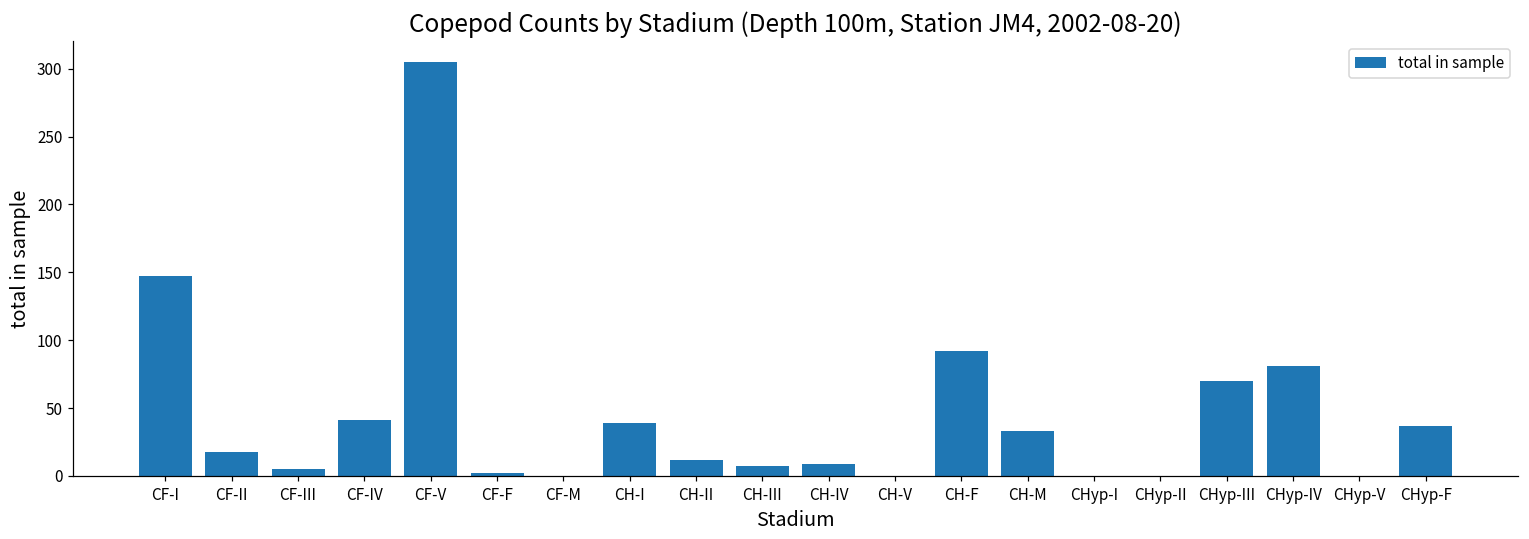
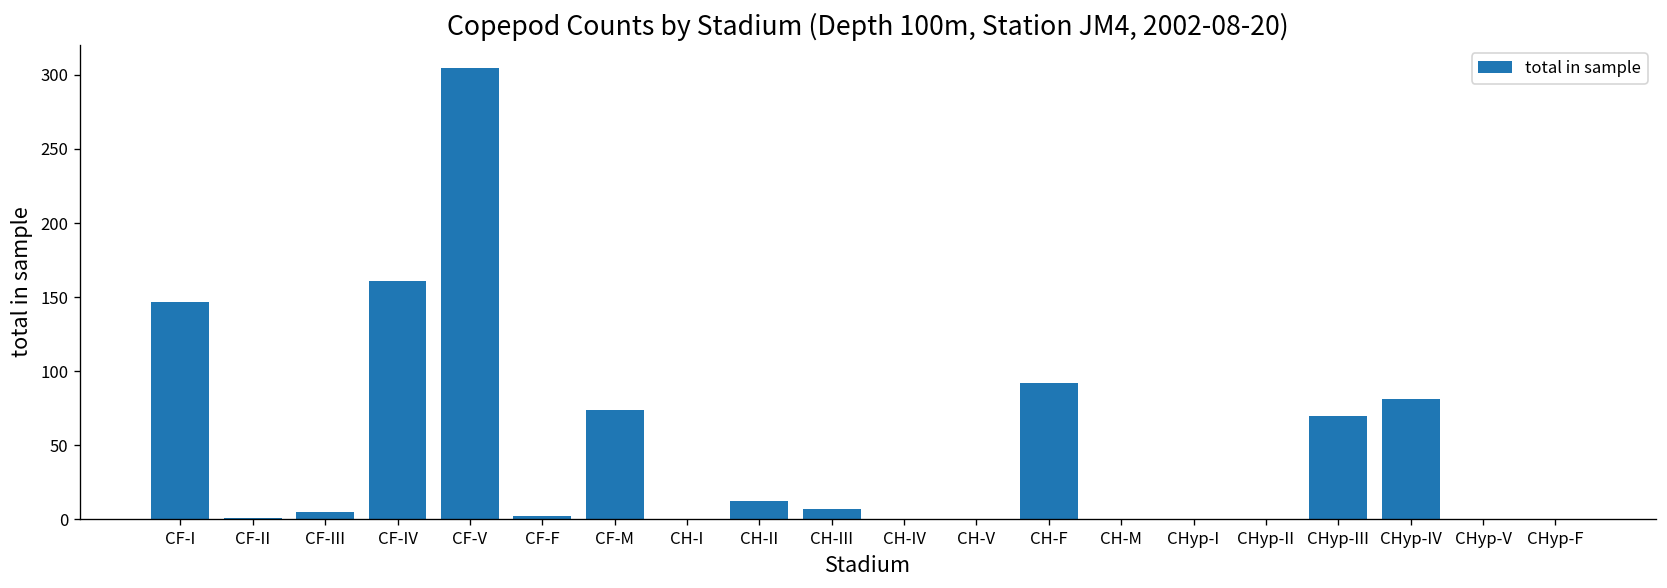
  {
    "CF-I": 147,
-   "CF-II": 18,
+   "CF-II": 1,
    "CF-III": 5,
-   "CF-IV": 41,
+   "CF-IV": 161,
    "CF-V": 305,
-   "CF-M": 0,
-   "CH-I": 39,
+   "CF-M": 74,
+   "CH-I": 0,
    "CH-II": 12,
    "CH-III": 7,
-   "CH-IV": 9,
+   "CH-IV": 0,
    "CH-V": 0,
    "CH-F": 92,
-   "CH-M": 33,
+   "CH-M": 0,
    "CHyp-I": 0,
    "CHyp-II": 0,
    "CHyp-III": 70,
    "CHyp-IV": 81,
    "CHyp-V": 0,
-   "CHyp-F": 37
+   "CHyp-F": 0
  }
